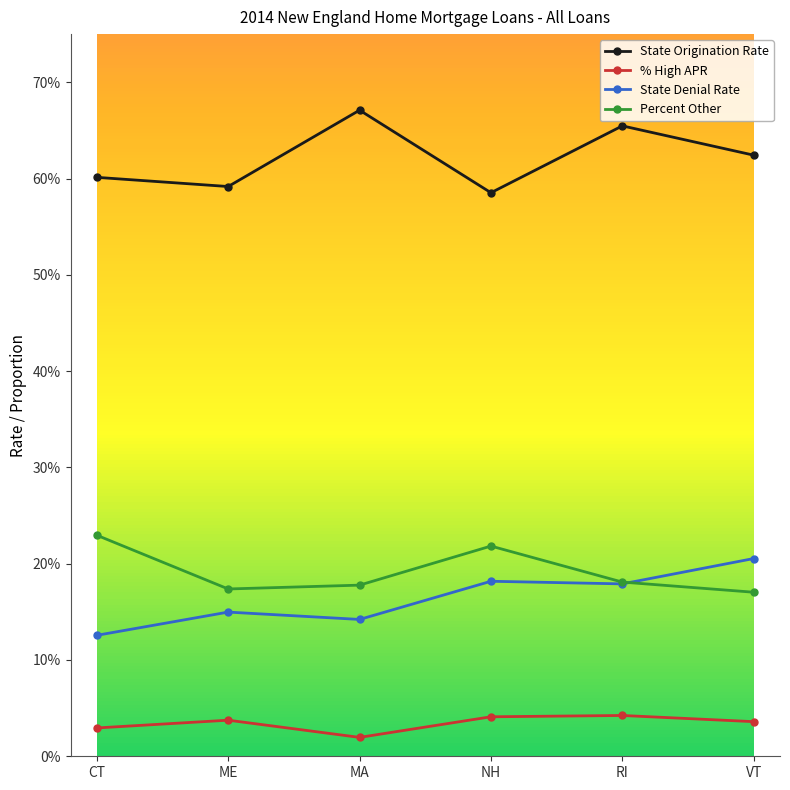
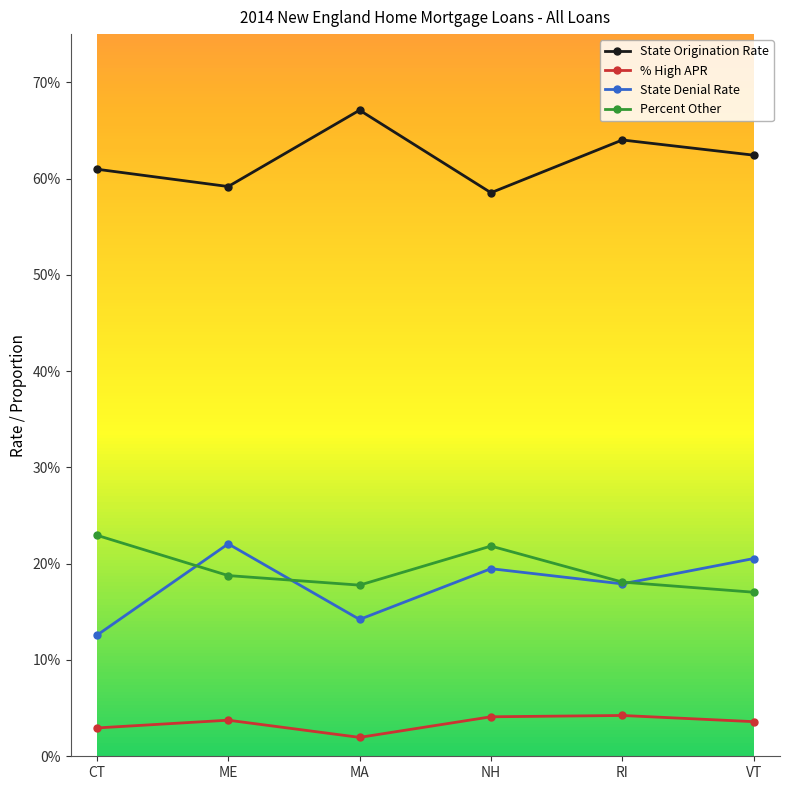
  {
    "State Origination Rate": {
-     "CT": "60%",
+     "CT": "61%",
      "ME": "59%",
      "MA": "67%",
      "NH": "59%",
-     "RI": "65%",
+     "RI": "64%",
      "VT": "62%"
    },
    "% High APR": {
      "CT": "3%",
      "ME": "4%",
      "MA": "2%",
      "NH": "4%",
      "RI": "4%",
      "VT": "4%"
    },
    "State Denial Rate": {
      "CT": "13%",
-     "ME": "15%",
+     "ME": "22%",
      "MA": "14%",
-     "NH": "18%",
+     "NH": "19%",
      "VT": "21%"
    },
    "Percent Other": {
      "CT": "23%",
-     "ME": "17%",
+     "ME": "19%",
      "MA": "18%",
      "NH": "22%",
      "VT": "17%"
    }
  }
